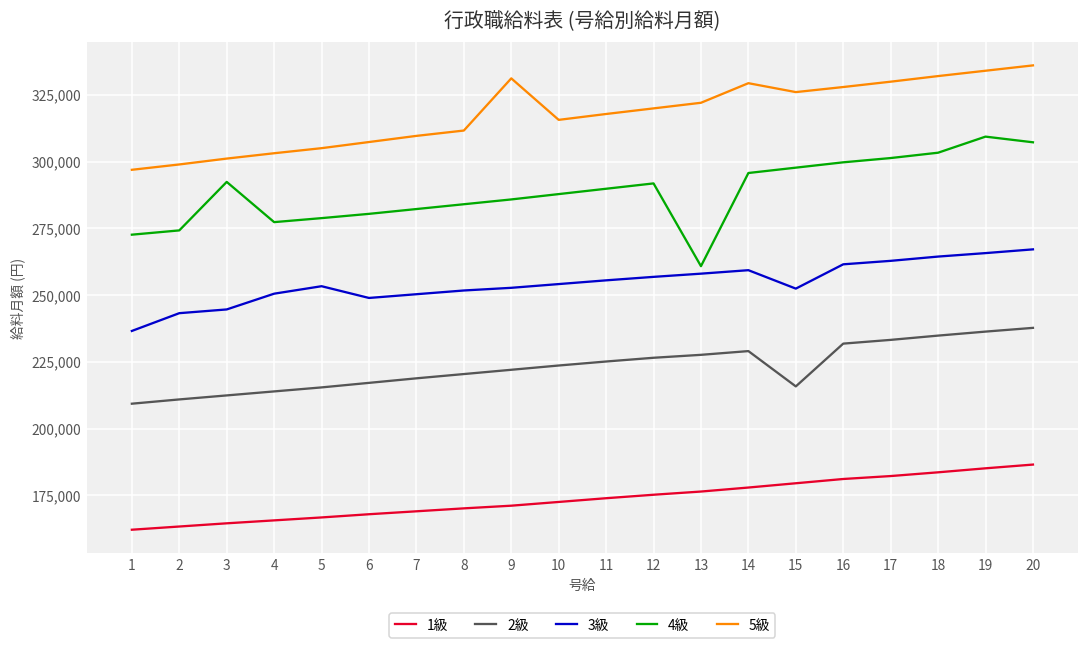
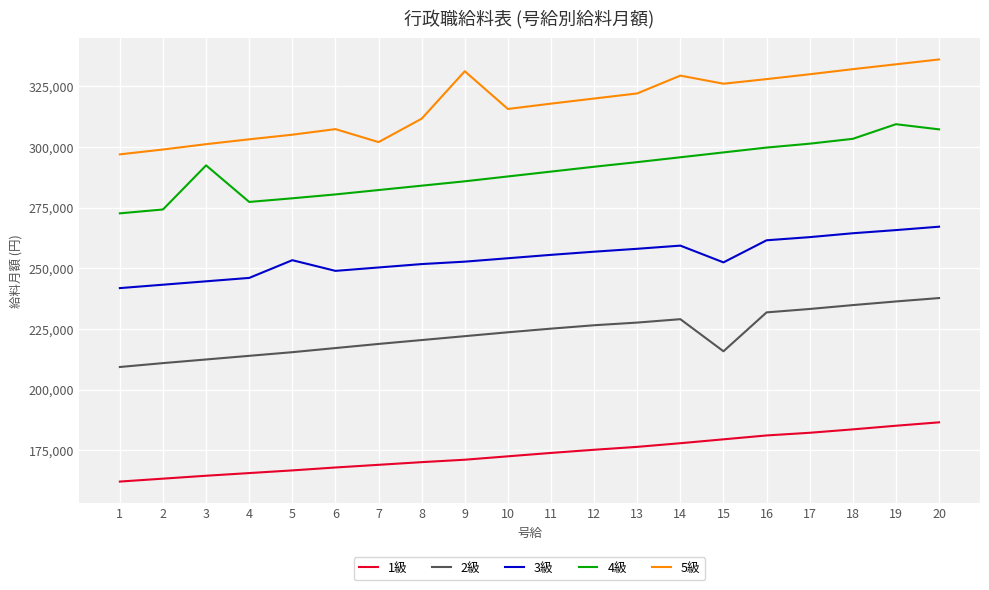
  {
    "1級": {
      "1": "162,000",
      "2": "163,000",
      "3": "165,000",
      "4": "166,000",
      "5": "167,000",
      "6": "168,000",
      "7": "169,000",
      "8": "170,000",
      "9": "171,000",
      "10": "173,000",
      "11": "174,000",
      "12": "175,000",
      "13": "176,000",
      "14": "178,000",
      "15": "180,000",
      "16": "181,000",
      "17": "182,000",
      "18": "184,000",
      "19": "185,000",
      "20": "187,000"
    },
    "2級": {
      "1": "209,000",
      "2": "211,000",
      "3": "212,000",
      "4": "214,000",
      "5": "215,000",
      "6": "217,000",
      "7": "219,000",
      "8": "220,000",
      "9": "222,000",
      "10": "224,000",
      "11": "225,000",
      "12": "227,000",
      "13": "228,000",
      "14": "229,000",
      "15": "216,000",
      "16": "232,000",
      "17": "233,000",
      "18": "235,000",
      "19": "236,000",
      "20": "238,000"
    },
    "3級": {
-     "1": "237,000",
+     "1": "242,000",
      "2": "243,000",
      "3": "245,000",
-     "4": "251,000",
+     "4": "246,000",
      "5": "253,000",
      "6": "249,000",
      "7": "250,000",
      "8": "252,000",
      "9": "253,000",
      "10": "254,000",
      "11": "256,000",
      "12": "257,000",
      "13": "258,000",
      "14": "259,000",
      "15": "252,000",
      "16": "262,000",
      "17": "263,000",
      "18": "264,000",
      "19": "266,000",
      "20": "267,000"
    },
    "4級": {
      "1": "273,000",
      "2": "274,000",
      "3": "292,000",
      "4": "277,000",
      "5": "279,000",
      "6": "280,000",
      "7": "282,000",
      "8": "284,000",
      "9": "286,000",
      "10": "288,000",
      "11": "290,000",
      "12": "292,000",
-     "13": "261,000",
+     "13": "294,000",
      "14": "296,000",
      "15": "298,000",
      "16": "300,000",
      "17": "301,000",
      "18": "303,000",
      "19": "309,000",
      "20": "307,000"
    },
    "5級": {
      "1": "297,000",
      "2": "299,000",
      "3": "301,000",
      "4": "303,000",
      "5": "305,000",
      "6": "307,000",
-     "7": "310,000",
+     "7": "302,000",
      "8": "312,000",
      "9": "331,000",
      "10": "316,000",
      "11": "318,000",
      "12": "320,000",
      "13": "322,000",
      "14": "329,000",
      "15": "326,000",
      "16": "328,000",
      "17": "330,000",
      "18": "332,000",
      "19": "334,000",
      "20": "336,000"
    }
  }
